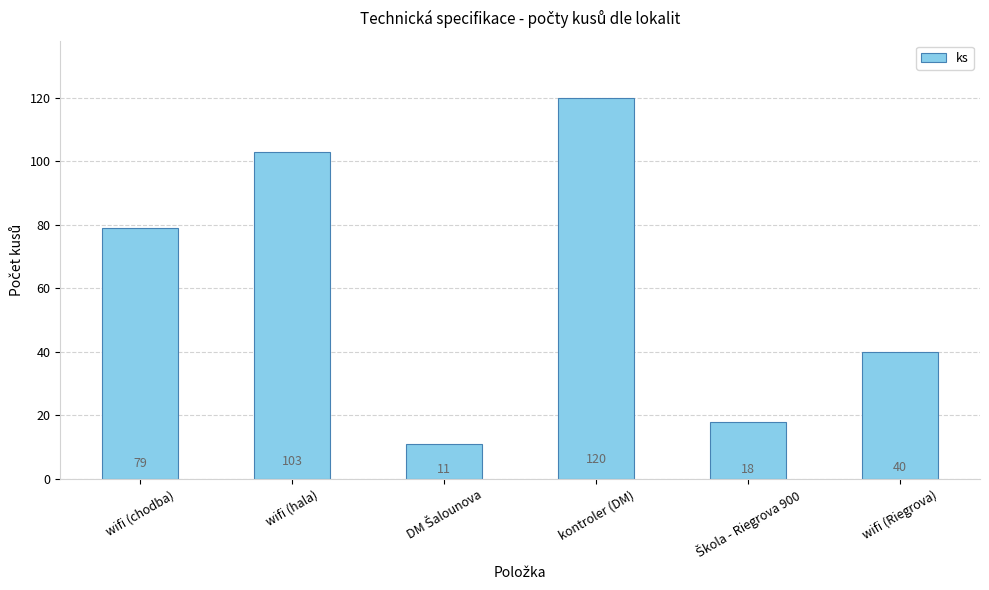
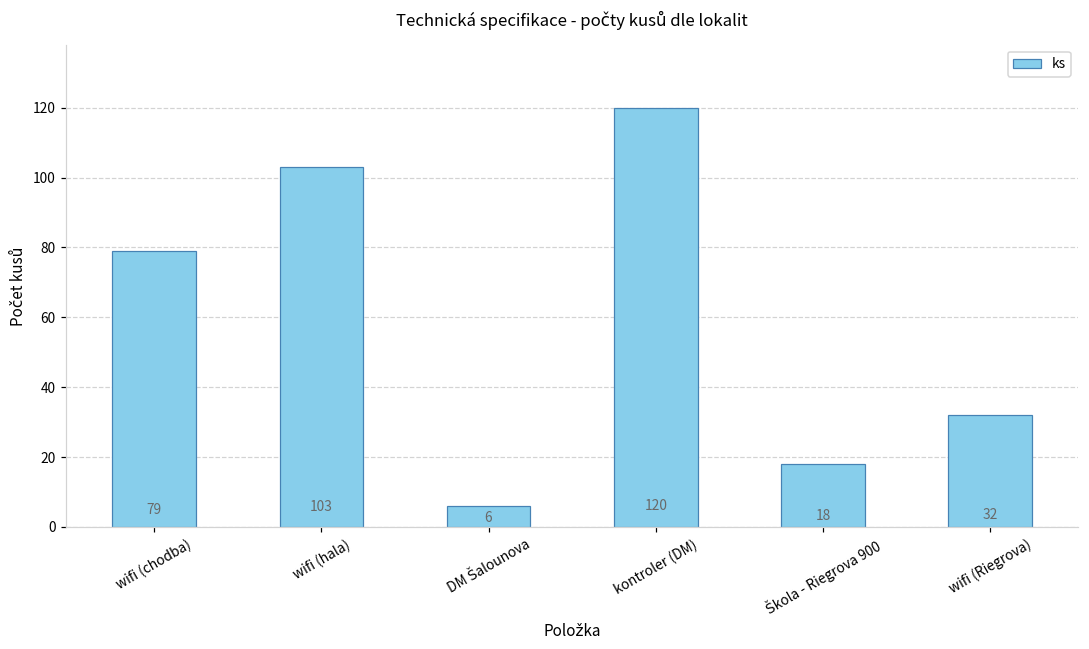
  {
    "wifi (chodba)": 79,
    "wifi (hala)": 103,
-   "DM Šalounova": 11,
+   "DM Šalounova": 6,
    "kontroler (DM)": 120,
    "Škola - Riegrova 900": 18,
-   "wifi (Riegrova)": 40
+   "wifi (Riegrova)": 32
  }
